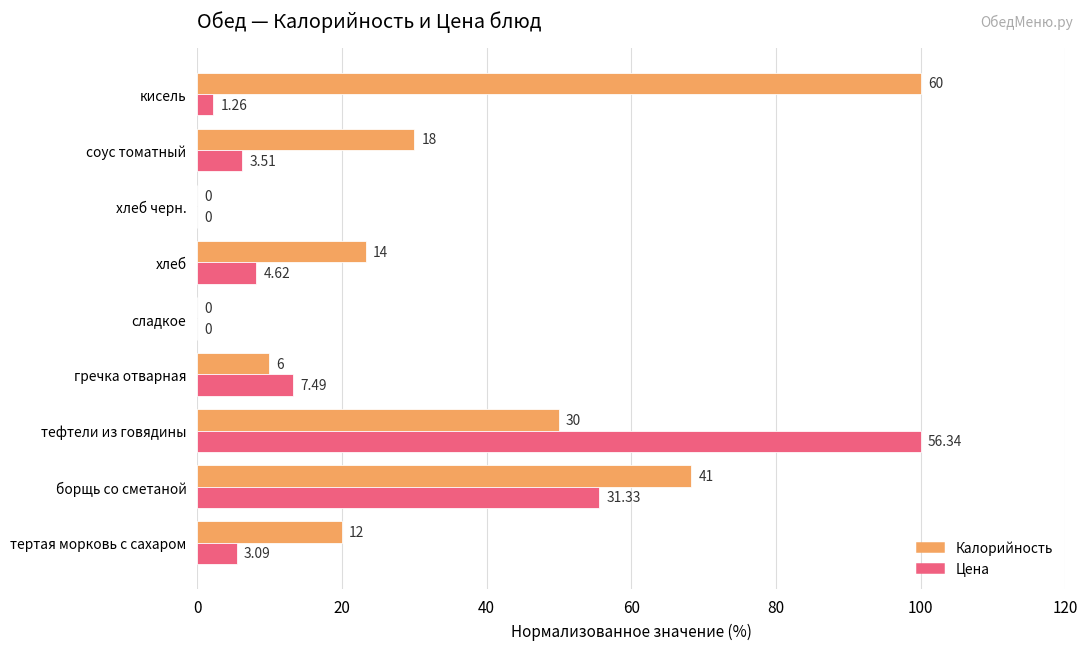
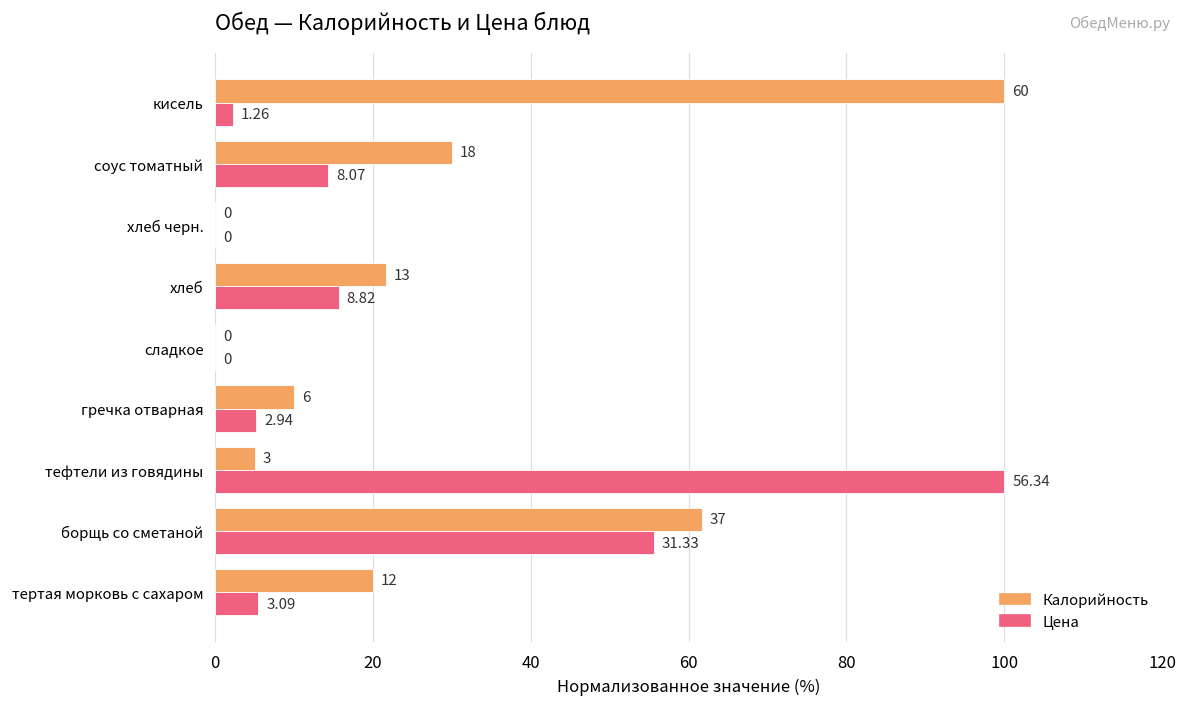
  {
    "Калорийность": {
      "хлеб черн.": 0,
-     "хлеб": 14,
+     "хлеб": 13,
      "сладкое": 0,
-     "тефтели из говядины": 30,
-     "борщь со сметаной": 41
+     "тефтели из говядины": 3,
+     "борщь со сметаной": 37
    },
    "Цена": {
-     "соус томатный": 3.51,
+     "соус томатный": 8.07,
      "хлеб черн.": 0,
-     "хлеб": 4.62,
+     "хлеб": 8.82,
      "сладкое": 0,
-     "гречка отварная": 7.49
+     "гречка отварная": 2.94
    }
  }
